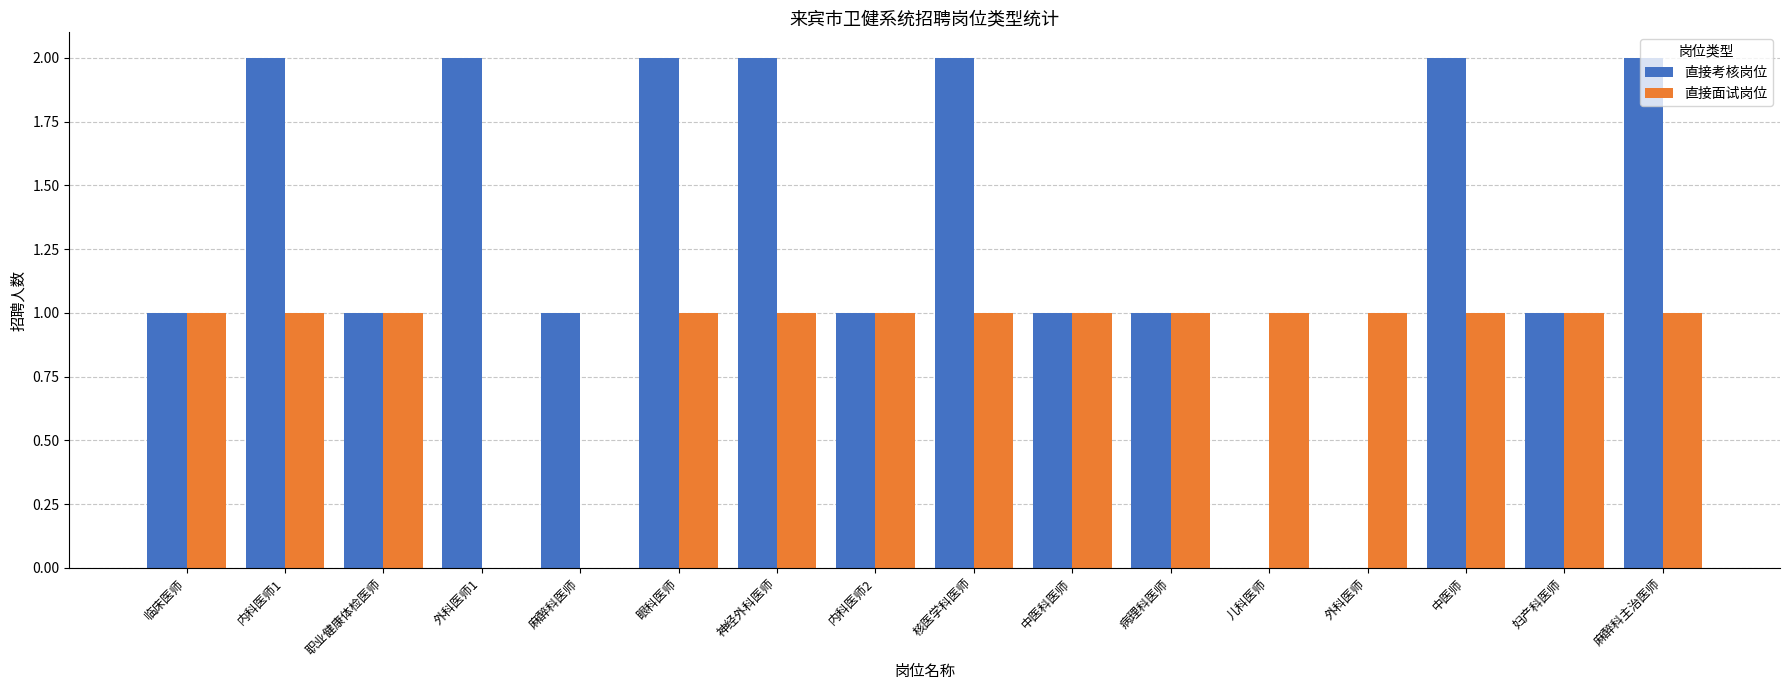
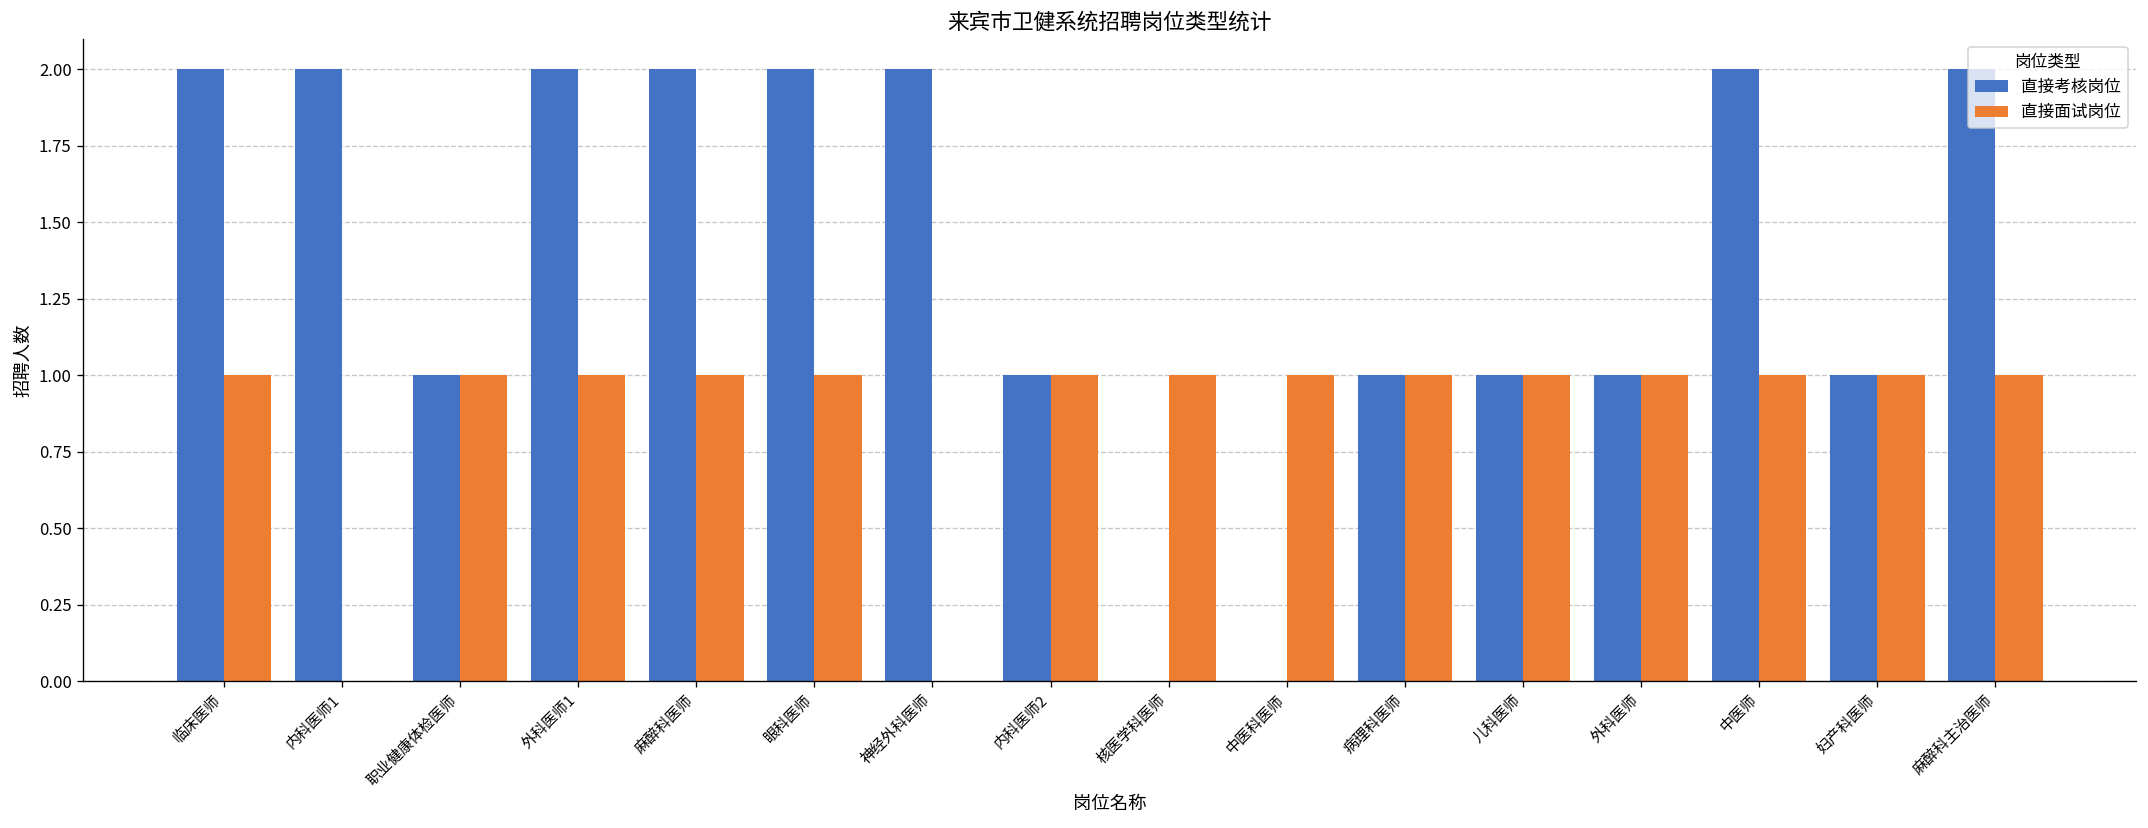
  {
    "直接考核岗位": {
-     "临床医师": 1,
+     "临床医师": 2,
      "内科医师1": 2,
      "职业健康体检医师": 1,
      "外科医师1": 2,
-     "麻醉科医师": 1,
+     "麻醉科医师": 2,
      "眼科医师": 2,
      "神经外科医师": 2,
      "内科医师2": 1,
-     "核医学科医师": 2,
-     "中医科医师": 1,
+     "核医学科医师": 0,
+     "中医科医师": 0,
      "病理科医师": 1,
-     "儿科医师": 0,
-     "外科医师": 0,
+     "儿科医师": 1,
+     "外科医师": 1,
      "中医师": 2,
      "妇产科医师": 1
    },
    "直接面试岗位": {
      "临床医师": 1,
-     "内科医师1": 1,
+     "内科医师1": 0,
      "职业健康体检医师": 1,
-     "外科医师1": 0,
-     "麻醉科医师": 0,
+     "外科医师1": 1,
+     "麻醉科医师": 1,
      "眼科医师": 1,
-     "神经外科医师": 1,
+     "神经外科医师": 0,
      "内科医师2": 1,
      "核医学科医师": 1,
      "中医科医师": 1,
      "病理科医师": 1,
      "儿科医师": 1,
      "外科医师": 1,
      "中医师": 1,
      "妇产科医师": 1,
      "麻醉科主治医师": 1
    }
  }
